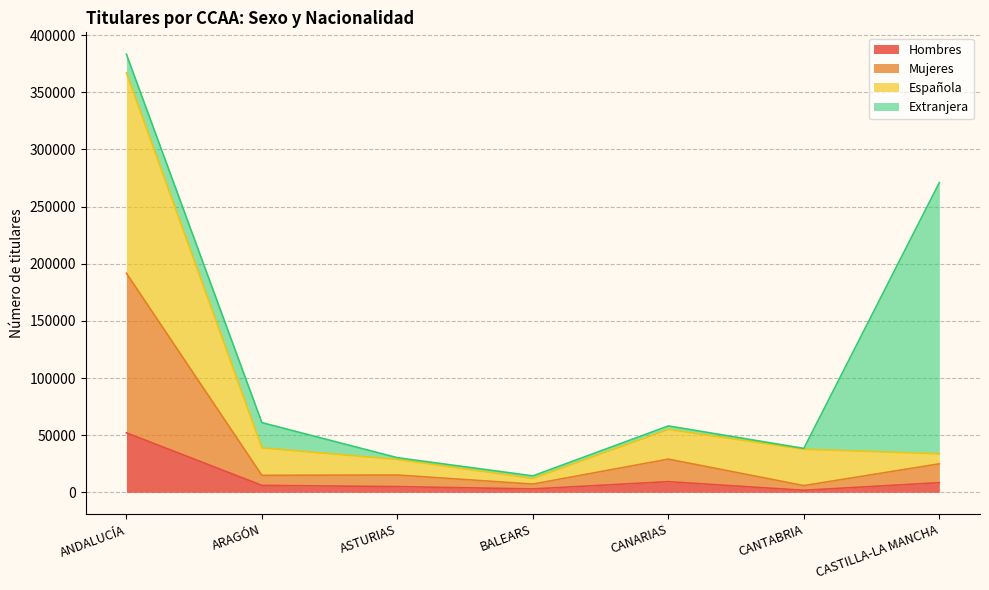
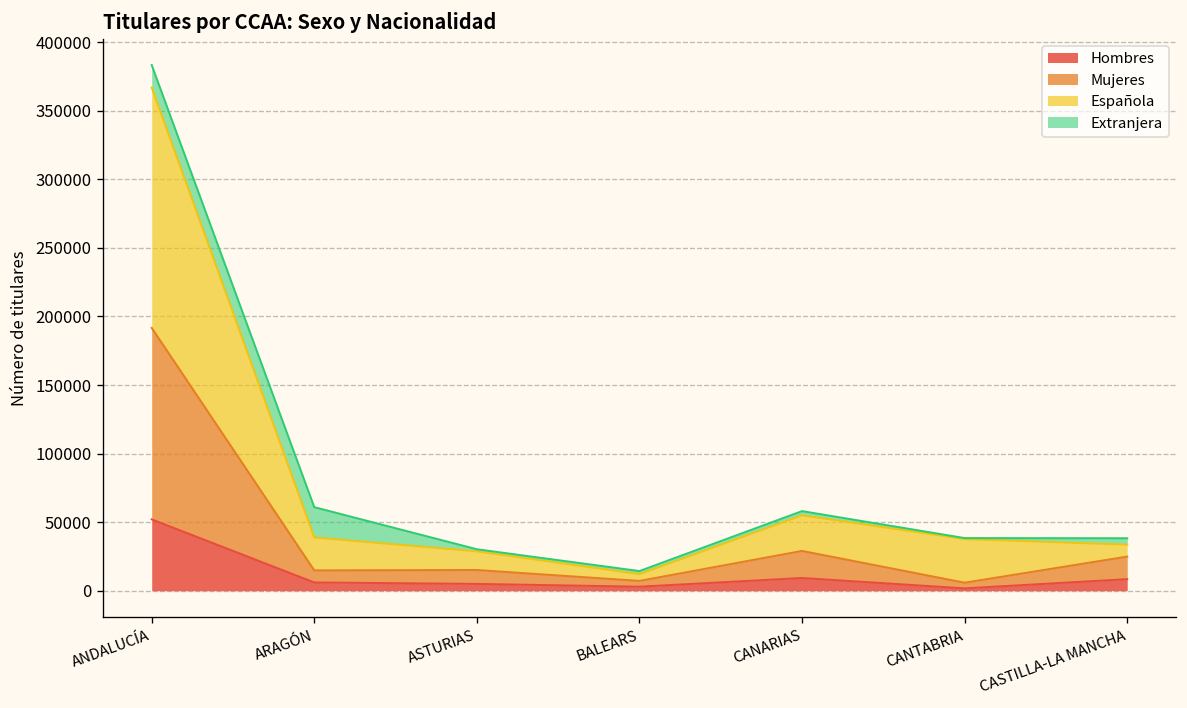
  {
    "Española": {
      "ANDALUCÍA": 175000,
      "ARAGÓN": 24000,
      "CANARIAS": 26000,
      "CASTILLA-LA MANCHA": 9000
    },
    "Extranjera": {
      "ANDALUCÍA": 16000,
      "ARAGÓN": 22000,
      "CANARIAS": 3000,
-     "CASTILLA-LA MANCHA": 237000
+     "CASTILLA-LA MANCHA": 5000
    }
  }
